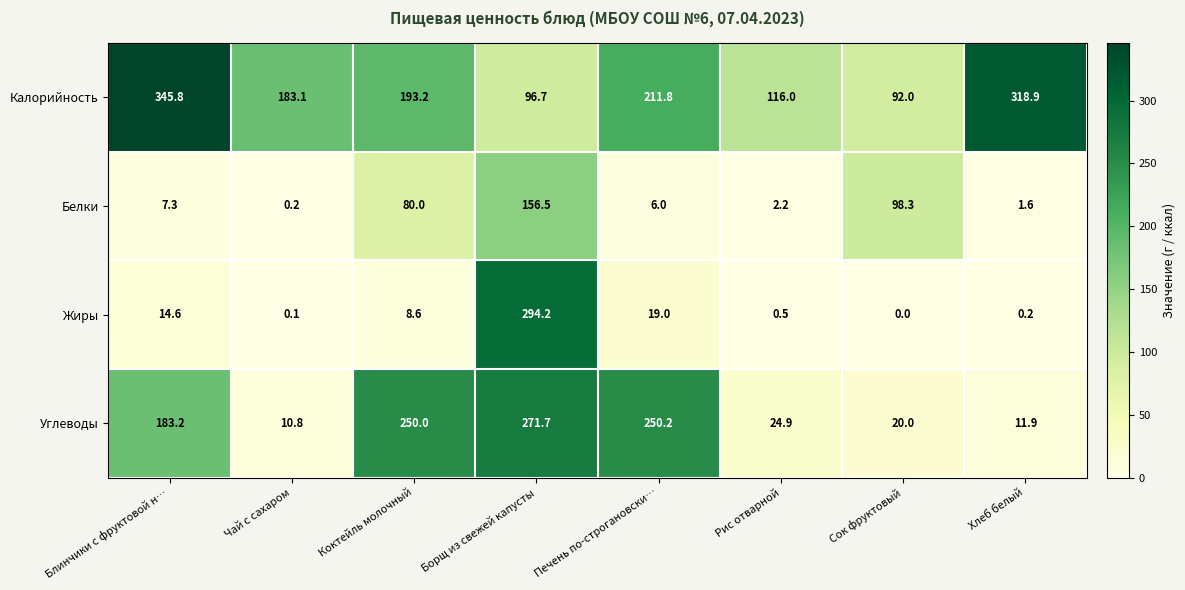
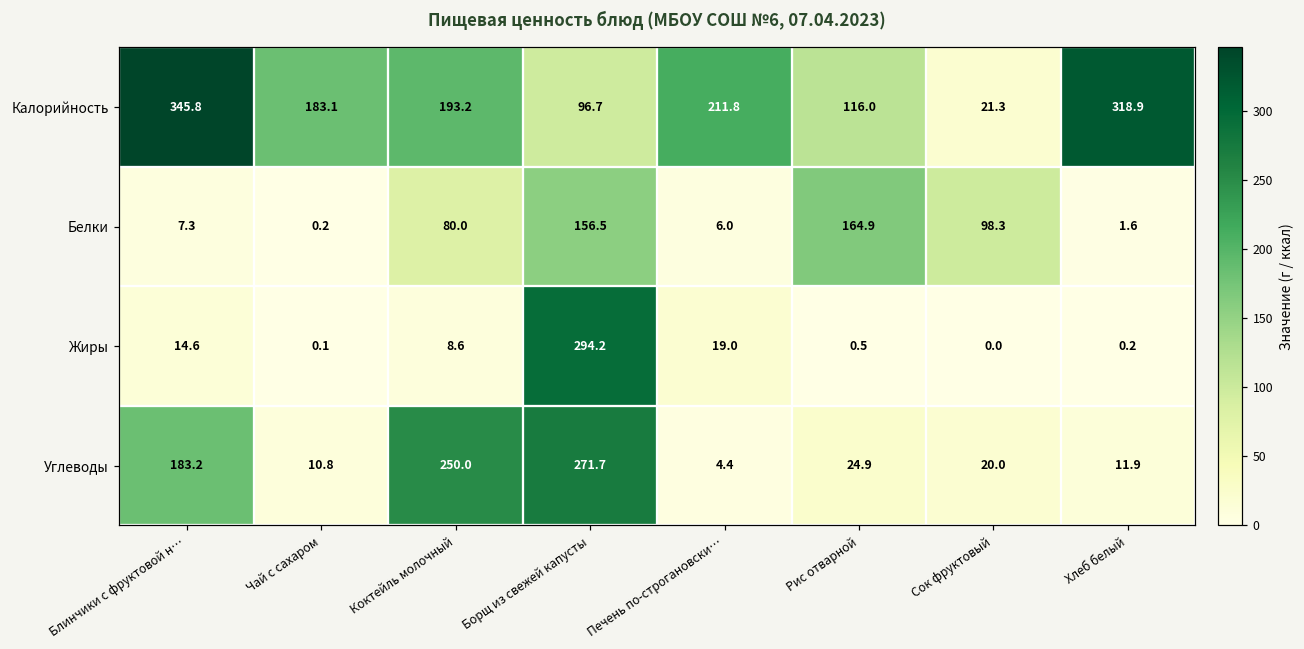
  {
    "Калорийность": {
      "Блинчики с фруктовой н…": 345.8,
      "Чай с сахаром": 183.1,
      "Коктейль молочный": 193.2,
      "Борщ из свежей капусты": 96.7,
      "Печень по-строгановски…": 211.8,
      "Рис отварной": 116.0,
-     "Сок фруктовый": 92.0,
+     "Сок фруктовый": 21.3,
      "Хлеб белый": 318.9
    },
    "Белки": {
      "Блинчики с фруктовой н…": 7.3,
      "Чай с сахаром": 0.2,
      "Коктейль молочный": 80.0,
      "Борщ из свежей капусты": 156.5,
      "Печень по-строгановски…": 6.0,
-     "Рис отварной": 2.2,
+     "Рис отварной": 164.9,
      "Сок фруктовый": 98.3,
      "Хлеб белый": 1.6
    },
    "Жиры": {
      "Блинчики с фруктовой н…": 14.6,
      "Чай с сахаром": 0.1,
      "Коктейль молочный": 8.6,
      "Борщ из свежей капусты": 294.2,
      "Печень по-строгановски…": 19.0,
      "Рис отварной": 0.5,
      "Сок фруктовый": 0.0,
      "Хлеб белый": 0.2
    },
    "Углеводы": {
      "Блинчики с фруктовой н…": 183.2,
      "Чай с сахаром": 10.8,
      "Коктейль молочный": 250.0,
      "Борщ из свежей капусты": 271.7,
-     "Печень по-строгановски…": 250.2,
+     "Печень по-строгановски…": 4.4,
      "Рис отварной": 24.9,
      "Сок фруктовый": 20.0,
      "Хлеб белый": 11.9
    }
  }
